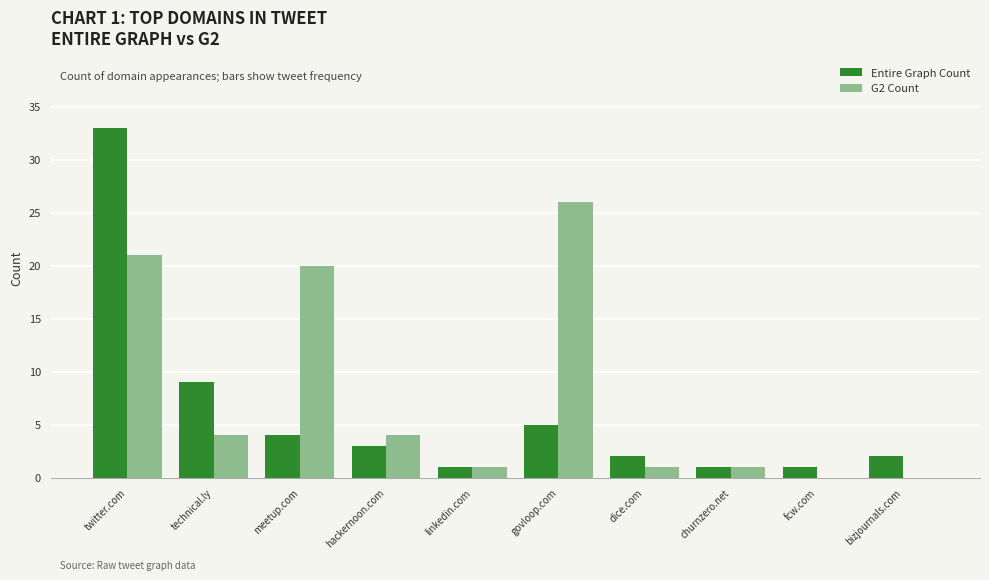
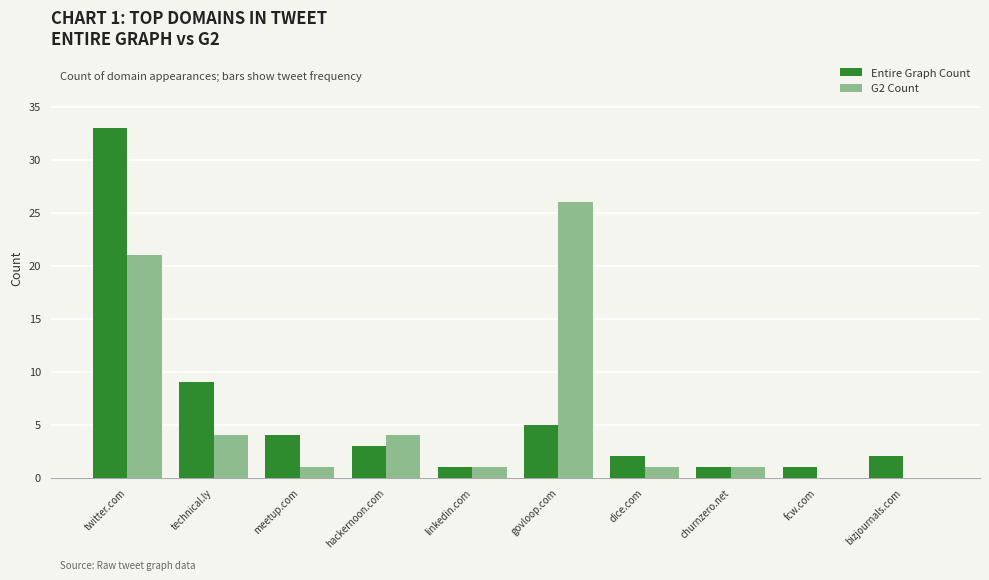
  {
    "Entire Graph Count": {
      "twitter.com": 33,
      "technical.ly": 9,
      "meetup.com": 4,
      "hackernoon.com": 3,
      "linkedin.com": 1,
      "govloop.com": 5,
      "dice.com": 2,
      "churnzero.net": 1,
      "fcw.com": 1,
      "bizjournals.com": 2
    },
    "G2 Count": {
      "twitter.com": 21,
      "technical.ly": 4,
-     "meetup.com": 20,
+     "meetup.com": 1,
      "hackernoon.com": 4,
      "linkedin.com": 1,
      "govloop.com": 26,
      "dice.com": 1,
      "churnzero.net": 1,
      "fcw.com": 0,
      "bizjournals.com": 0
    }
  }
